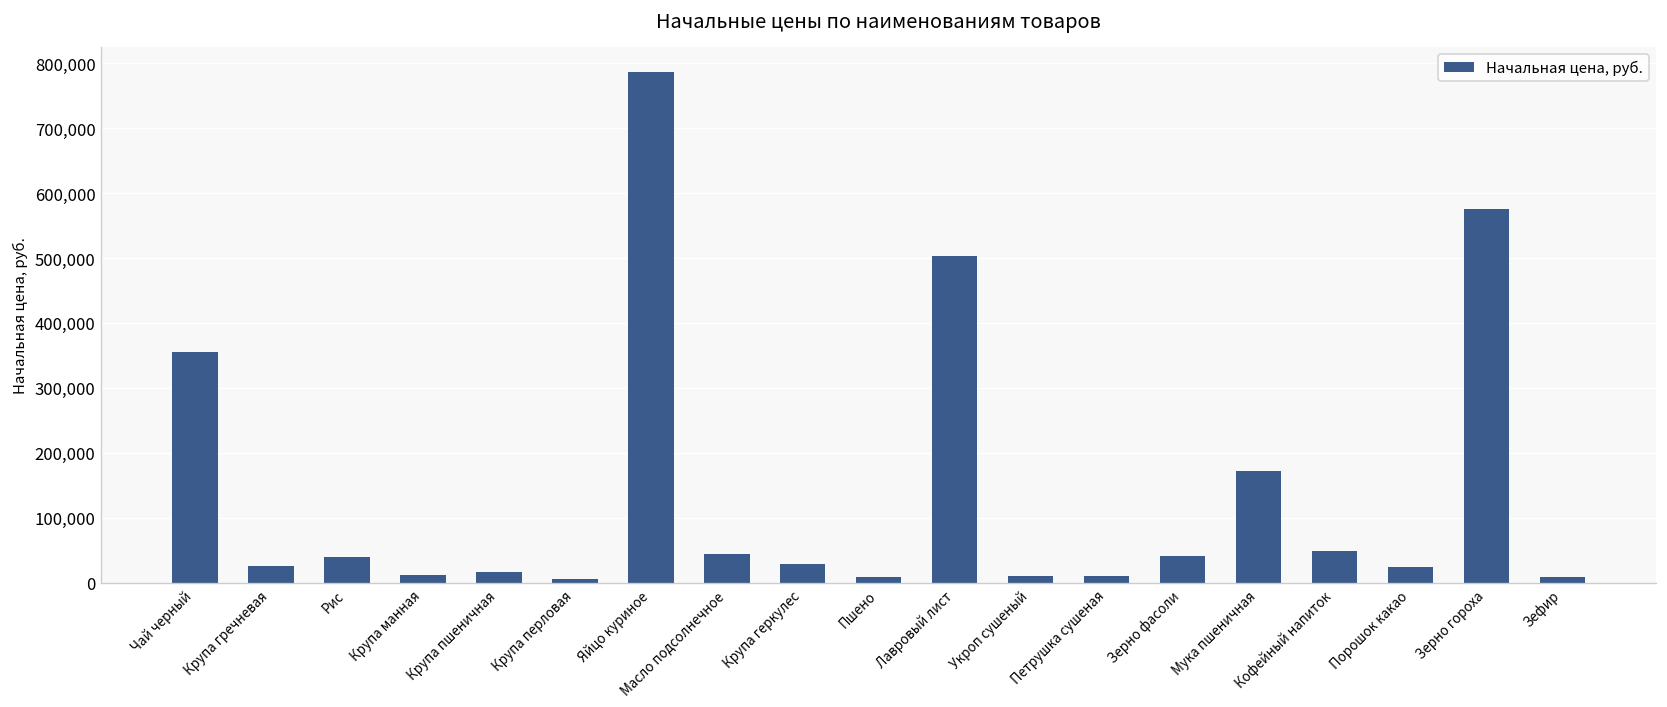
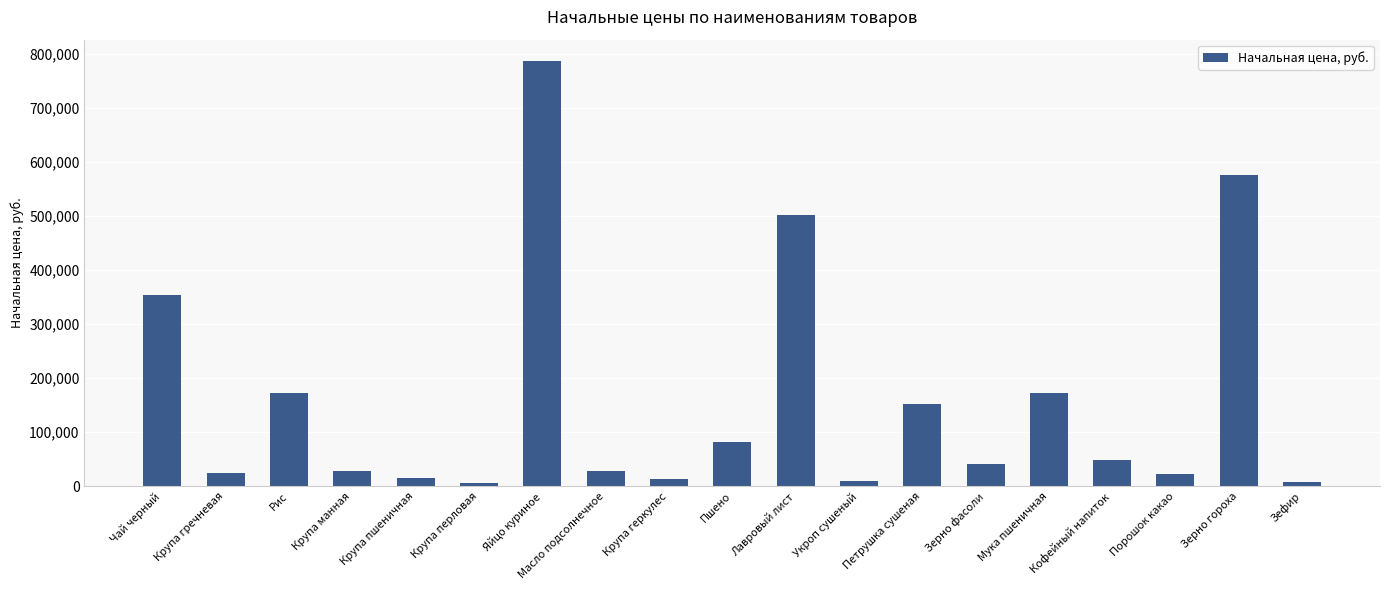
  {
    "Чай черный": "350,000",
    "Крупа гречневая": "20,000",
-   "Рис": "40,000",
-   "Крупа манная": "10,000",
+   "Рис": "170,000",
+   "Крупа манная": "30,000",
    "Крупа пшеничная": "20,000",
    "Крупа перловая": "10,000",
    "Яйцо куриное": "790,000",
-   "Масло подсолнечное": "40,000",
-   "Крупа геркулес": "30,000",
-   "Пшено": "10,000",
+   "Масло подсолнечное": "30,000",
+   "Крупа геркулес": "10,000",
+   "Пшено": "80,000",
    "Лавровый лист": "500,000",
    "Укроп сушеный": "10,000",
-   "Петрушка сушеная": "10,000",
+   "Петрушка сушеная": "150,000",
    "Зерно фасоли": "40,000",
    "Мука пшеничная": "170,000",
    "Кофейный напиток": "50,000",
    "Порошок какао": "20,000",
    "Зерно гороха": "580,000",
    "Зефир": "10,000"
  }
